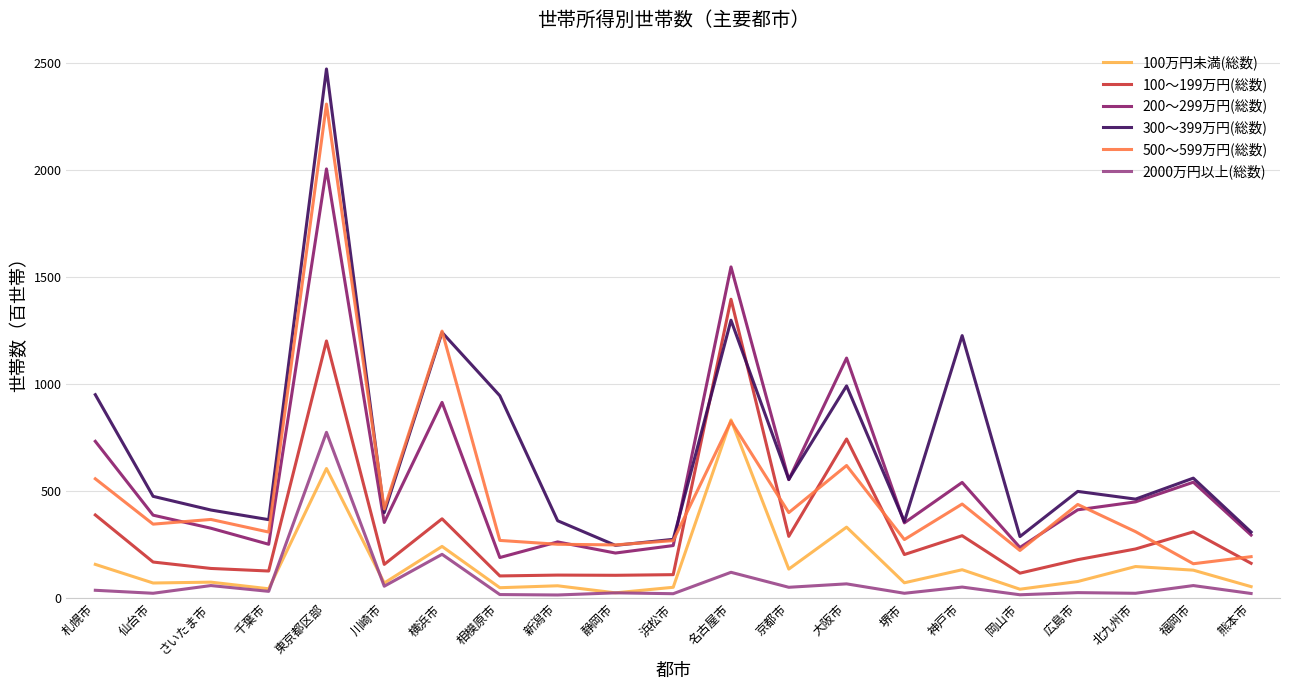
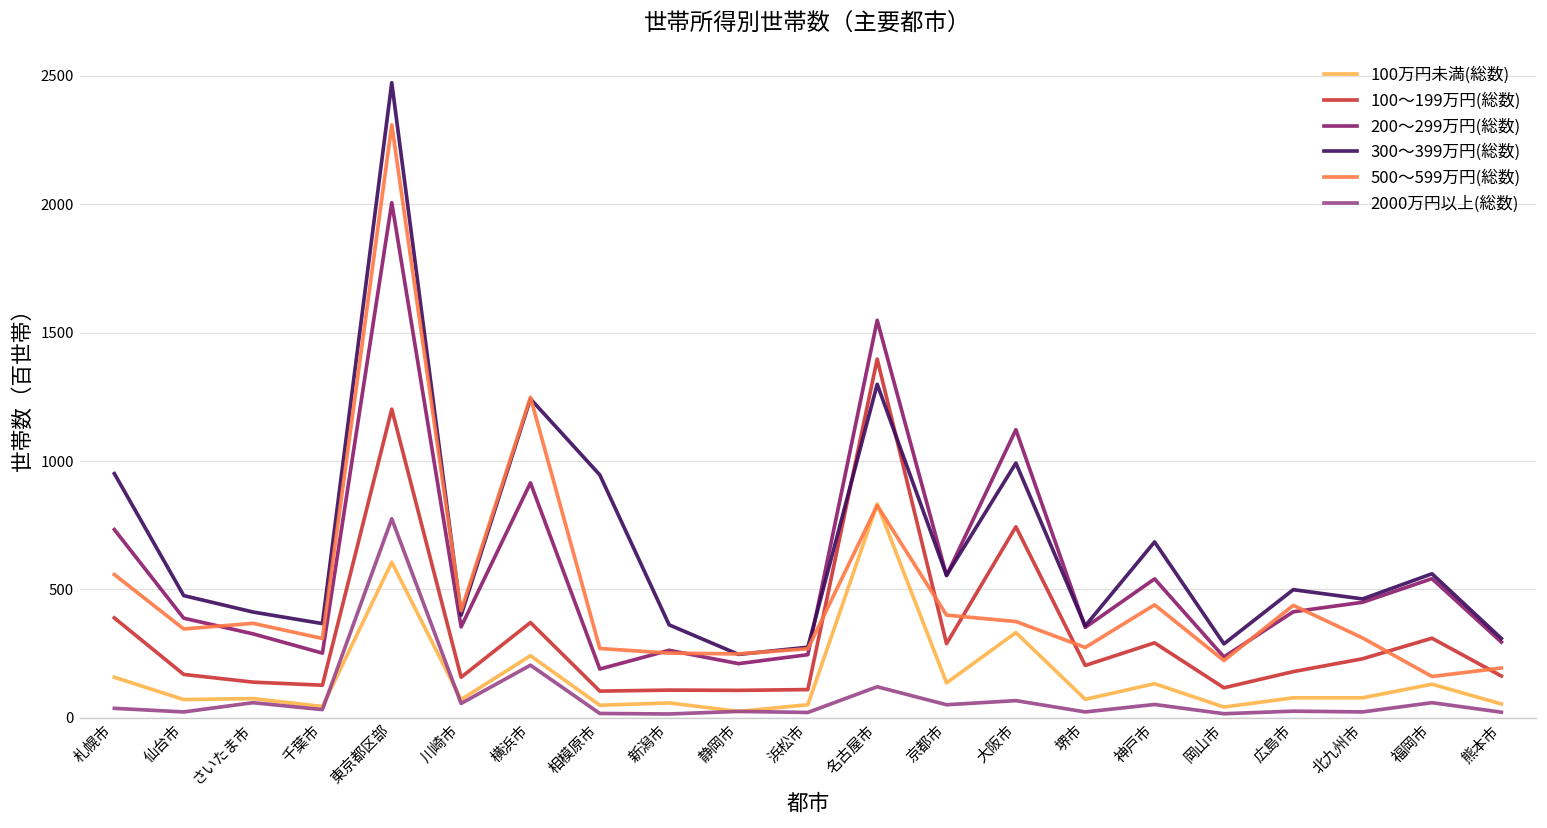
  {
    "100万円未満(総数)": {
      "札幌市": 160,
      "仙台市": 70,
      "さいたま市": 80,
      "東京都区部": 610,
      "川崎市": 70,
      "横浜市": 240,
      "相模原市": 50,
      "新潟市": 60,
      "浜松市": 50,
      "京都市": 140,
      "大阪市": 330,
      "堺市": 70,
      "神戸市": 130,
      "岡山市": 40,
      "広島市": 80,
-     "北九州市": 150,
+     "北九州市": 80,
      "福岡市": 130,
      "熊本市": 50
    },
    "100～199万円(総数)": {
      "札幌市": 390,
      "仙台市": 170,
      "さいたま市": 140,
      "千葉市": 130,
      "東京都区部": 1200,
      "川崎市": 160,
      "横浜市": 370,
      "相模原市": 100,
      "新潟市": 110,
      "静岡市": 110,
      "浜松市": 110,
      "名古屋市": 1400,
      "京都市": 290,
      "大阪市": 740,
      "堺市": 200,
      "神戸市": 290,
      "岡山市": 120,
      "広島市": 180,
      "北九州市": 230,
      "福岡市": 310,
      "熊本市": 160
    },
    "300～399万円(総数)": {
      "札幌市": 950,
      "仙台市": 480,
      "さいたま市": 410,
      "千葉市": 370,
      "東京都区部": 2470,
      "川崎市": 400,
      "相模原市": 950,
      "新潟市": 360,
      "名古屋市": 1300,
      "大阪市": 990,
-     "神戸市": 1230,
+     "神戸市": 690,
      "岡山市": 290,
      "広島市": 500,
      "北九州市": 460,
      "福岡市": 560,
      "熊本市": 310
    },
    "500～599万円(総数)": {
      "札幌市": 560,
      "仙台市": 350,
      "さいたま市": 370,
      "千葉市": 310,
      "東京都区部": 2310,
      "川崎市": 420,
      "相模原市": 270,
      "京都市": 400,
-     "大阪市": 620,
+     "大阪市": 380,
      "堺市": 270,
      "神戸市": 440,
      "岡山市": 220,
      "広島市": 440,
      "北九州市": 310,
      "福岡市": 160,
      "熊本市": 190
    }
  }
